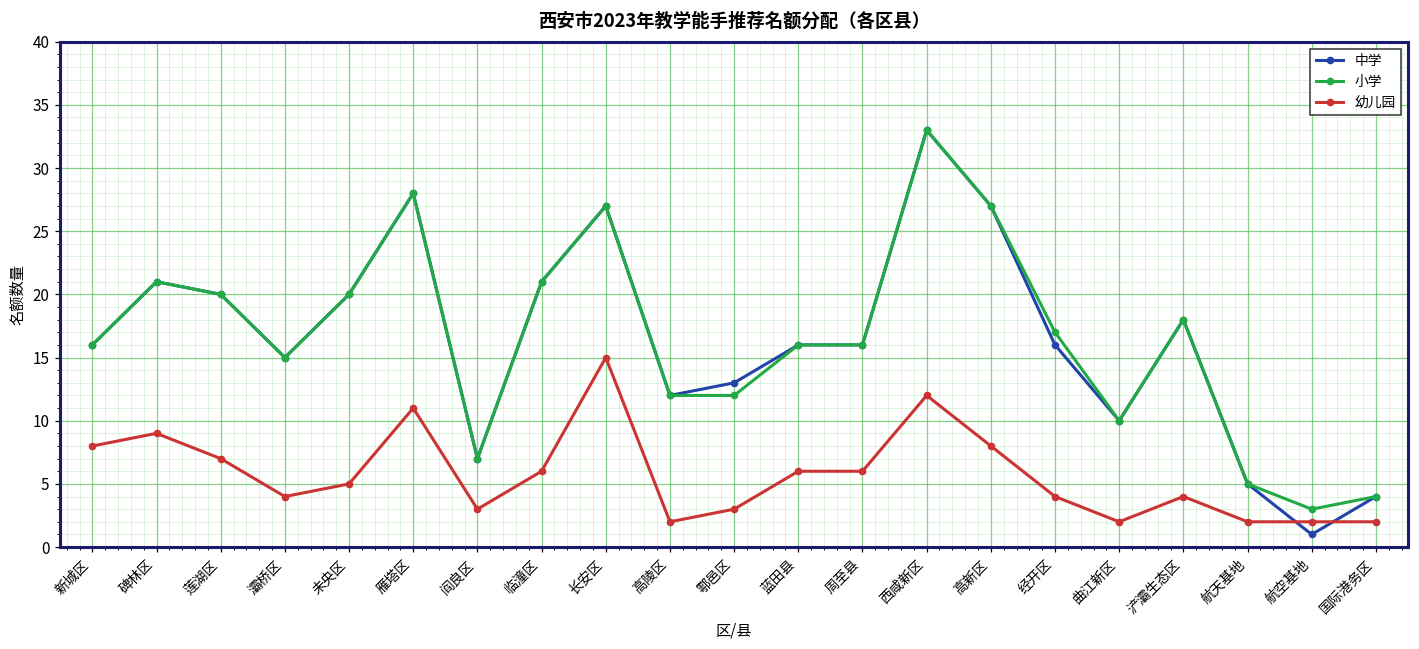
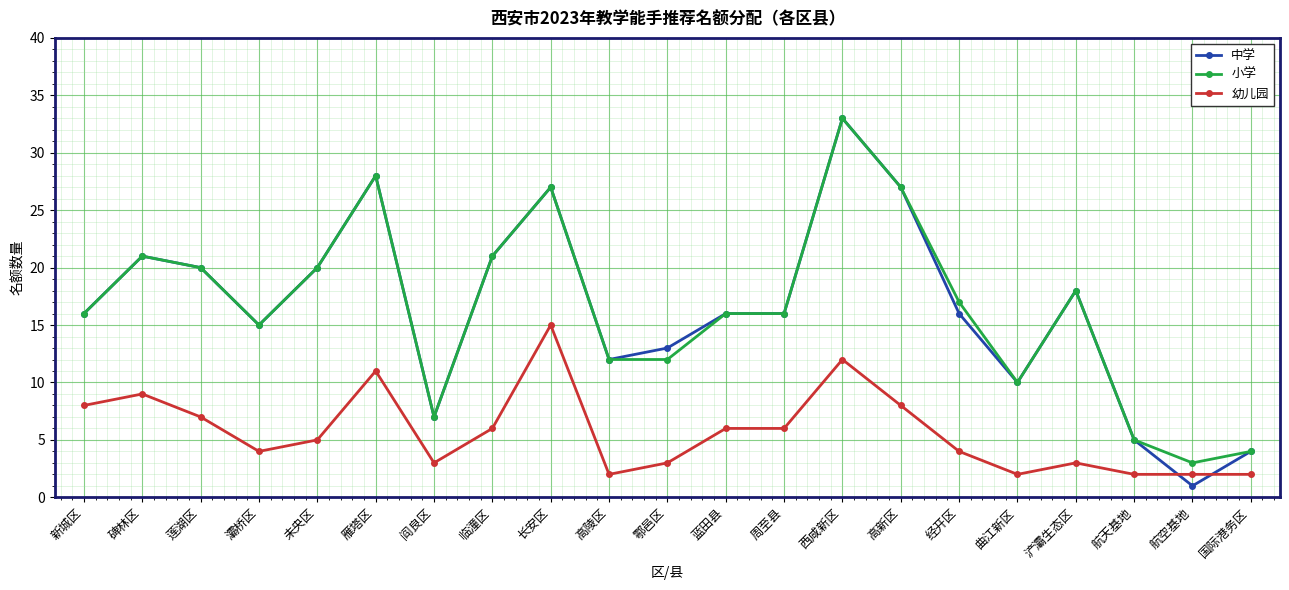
  {
    "中学": {
      "鄠邑区": 13,
      "经开区": 16,
      "航空基地": 1
    },
    "小学": {
      "鄠邑区": 12,
      "经开区": 17,
      "航空基地": 3
    },
    "幼儿园": {
      "新城区": 8,
      "碑林区": 9,
      "莲湖区": 7,
      "灞桥区": 4,
      "未央区": 5,
      "雁塔区": 11,
      "阎良区": 3,
      "临潼区": 6,
      "长安区": 15,
      "高陵区": 2,
      "鄠邑区": 3,
      "蓝田县": 6,
      "周至县": 6,
      "西咸新区": 12,
      "高新区": 8,
      "经开区": 4,
      "曲江新区": 2,
-     "浐灞生态区": 4,
+     "浐灞生态区": 3,
      "航天基地": 2,
      "航空基地": 2,
      "国际港务区": 2
    }
  }
